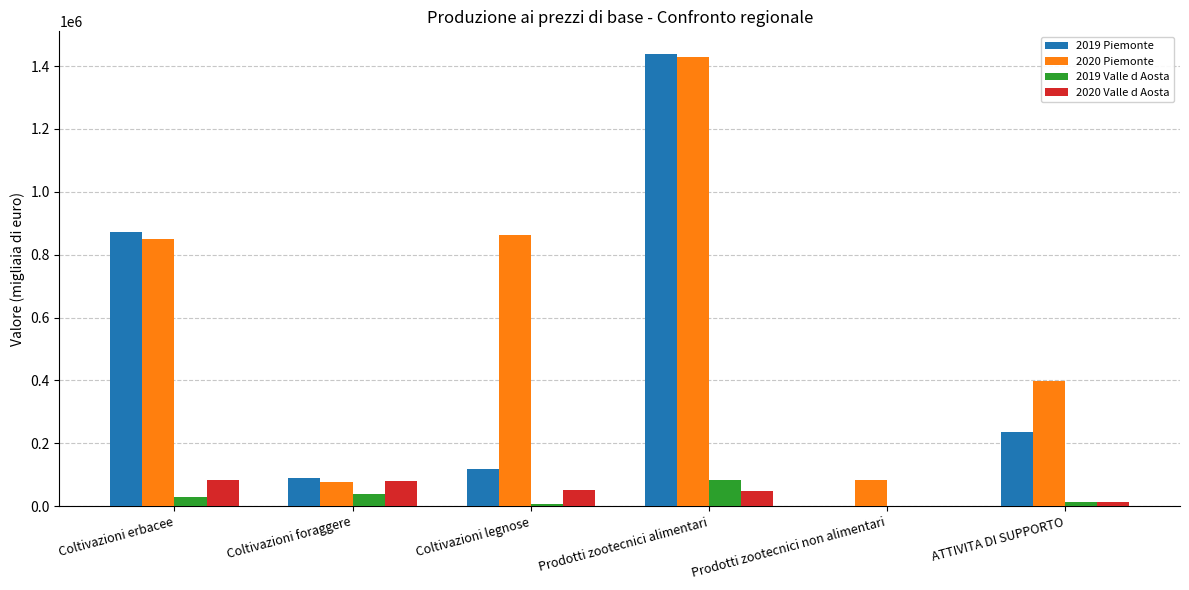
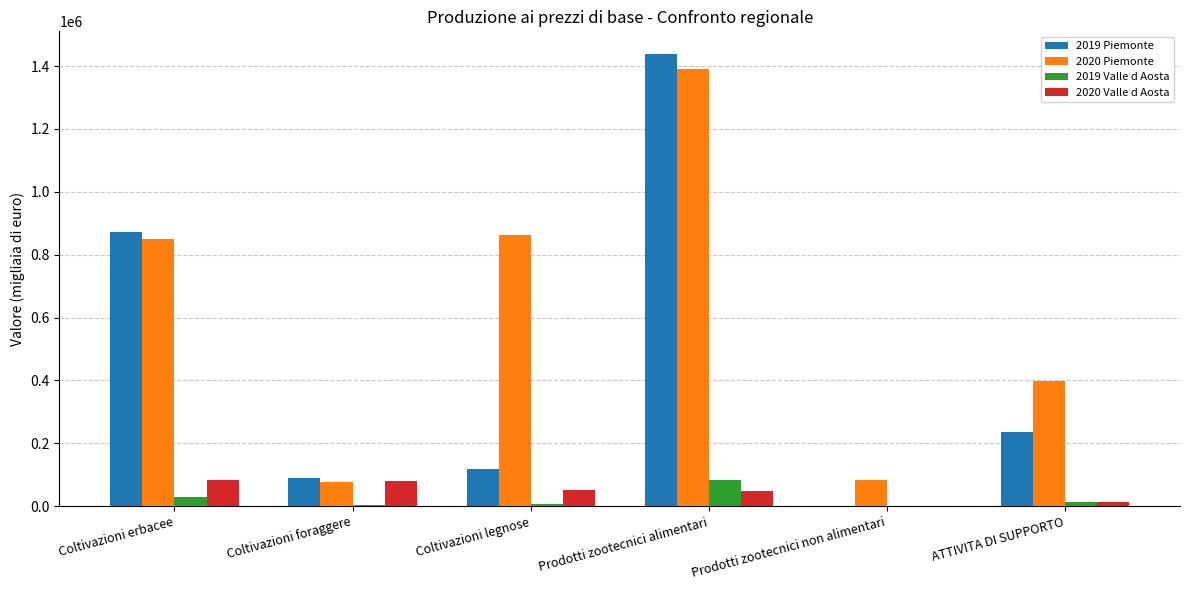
  {
    "2019 Piemonte": {
      "Coltivazioni erbacee": 870000,
      "Coltivazioni foraggere": 90000,
      "Coltivazioni legnose": 120000,
      "Prodotti zootecnici alimentari": 1440000,
      "ATTIVITA DI SUPPORTO": 240000
    },
    "2020 Piemonte": {
      "Coltivazioni erbacee": 850000,
      "Coltivazioni foraggere": 80000,
      "Coltivazioni legnose": 860000,
-     "Prodotti zootecnici alimentari": 1430000,
+     "Prodotti zootecnici alimentari": 1390000,
      "Prodotti zootecnici non alimentari": 80000,
      "ATTIVITA DI SUPPORTO": 400000
    },
    "2019 Valle d Aosta": {
      "Coltivazioni erbacee": 30000,
-     "Coltivazioni foraggere": 40000,
+     "Coltivazioni foraggere": 0,
      "Prodotti zootecnici alimentari": 80000,
      "Prodotti zootecnici non alimentari": 0,
      "ATTIVITA DI SUPPORTO": 10000
    },
    "2020 Valle d Aosta": {
      "Coltivazioni erbacee": 80000,
      "Coltivazioni foraggere": 80000,
      "Coltivazioni legnose": 50000,
      "Prodotti zootecnici alimentari": 50000,
      "Prodotti zootecnici non alimentari": 0,
      "ATTIVITA DI SUPPORTO": 10000
    }
  }
